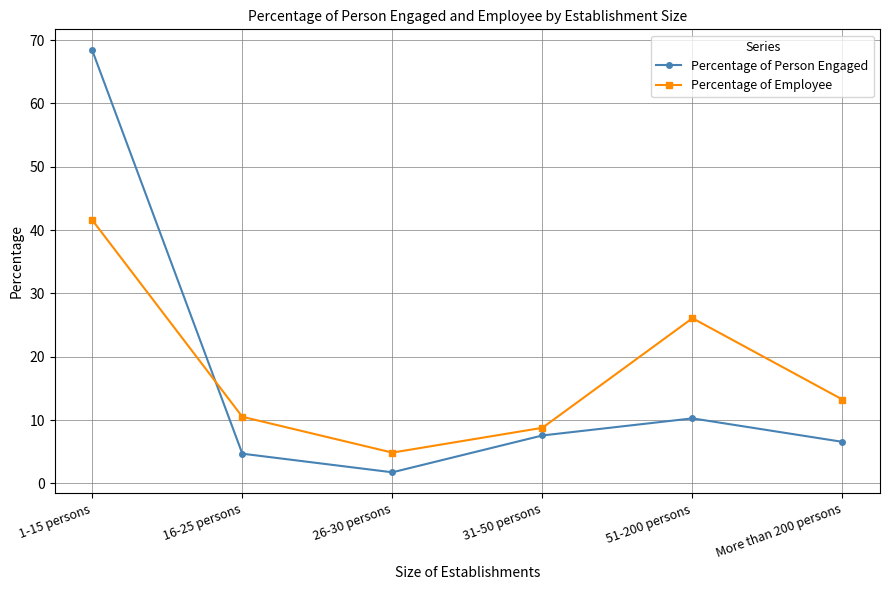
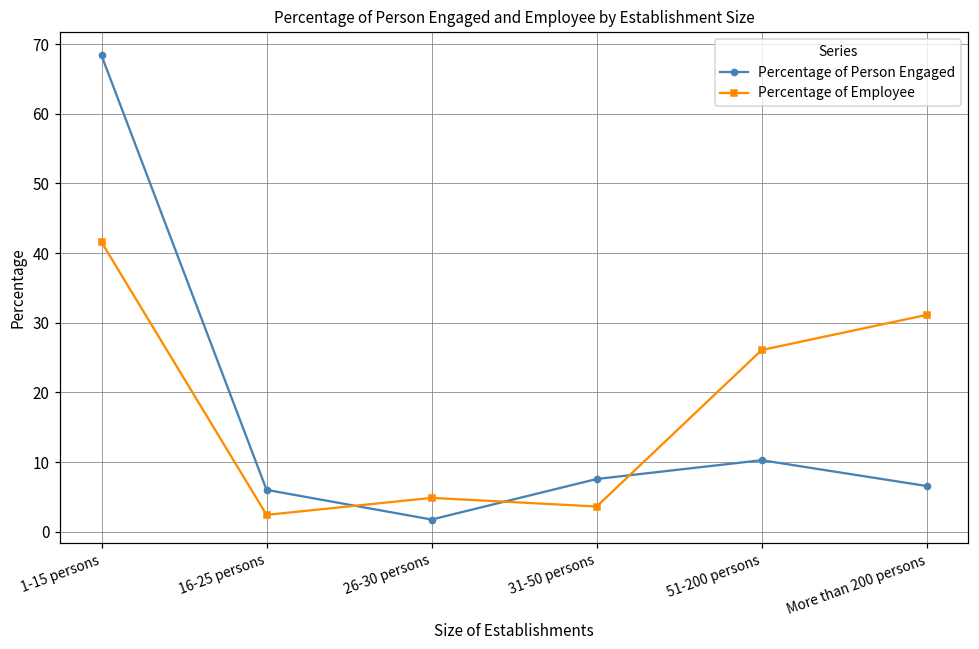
  {
    "Percentage of Person Engaged": {
      "1-15 persons": 68,
-     "16-25 persons": 5,
+     "16-25 persons": 6,
      "26-30 persons": 2,
      "31-50 persons": 8,
      "51-200 persons": 10,
      "More than 200 persons": 7
    },
    "Percentage of Employee": {
      "1-15 persons": 42,
-     "16-25 persons": 11,
+     "16-25 persons": 2,
      "26-30 persons": 5,
-     "31-50 persons": 9,
+     "31-50 persons": 4,
      "51-200 persons": 26,
-     "More than 200 persons": 13
+     "More than 200 persons": 31
    }
  }
